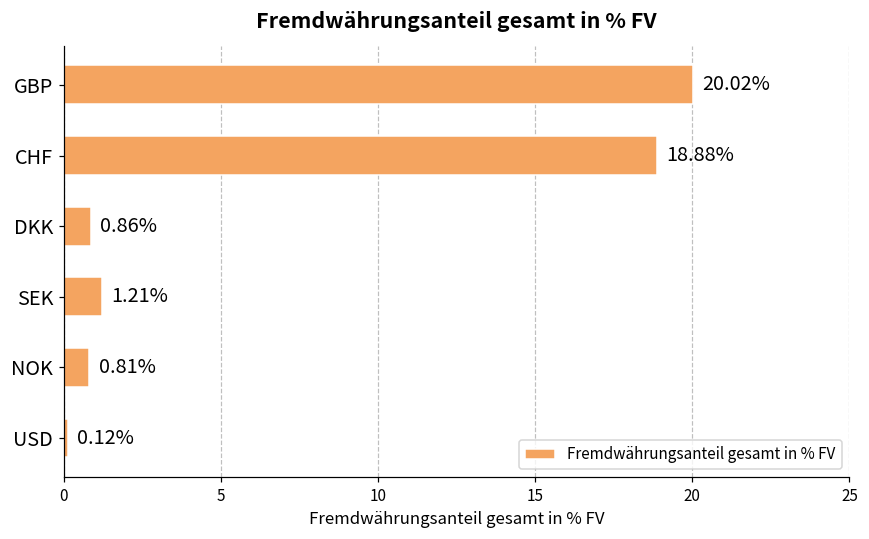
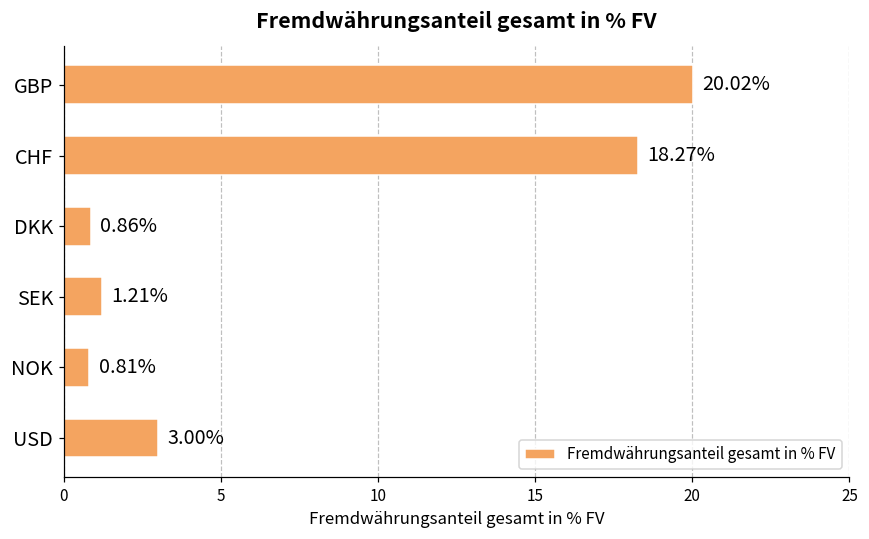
  {
    "GBP": "20.02%",
-   "CHF": "18.88%",
+   "CHF": "18.27%",
    "DKK": "0.86%",
    "SEK": "1.21%",
    "NOK": "0.81%",
-   "USD": "0.12%"
+   "USD": "3.00%"
  }
